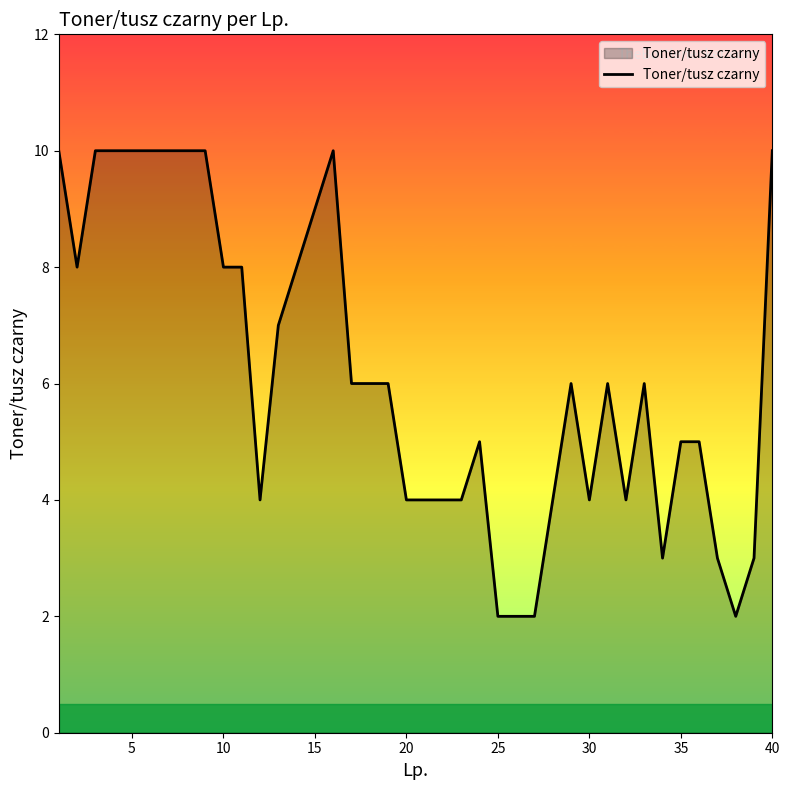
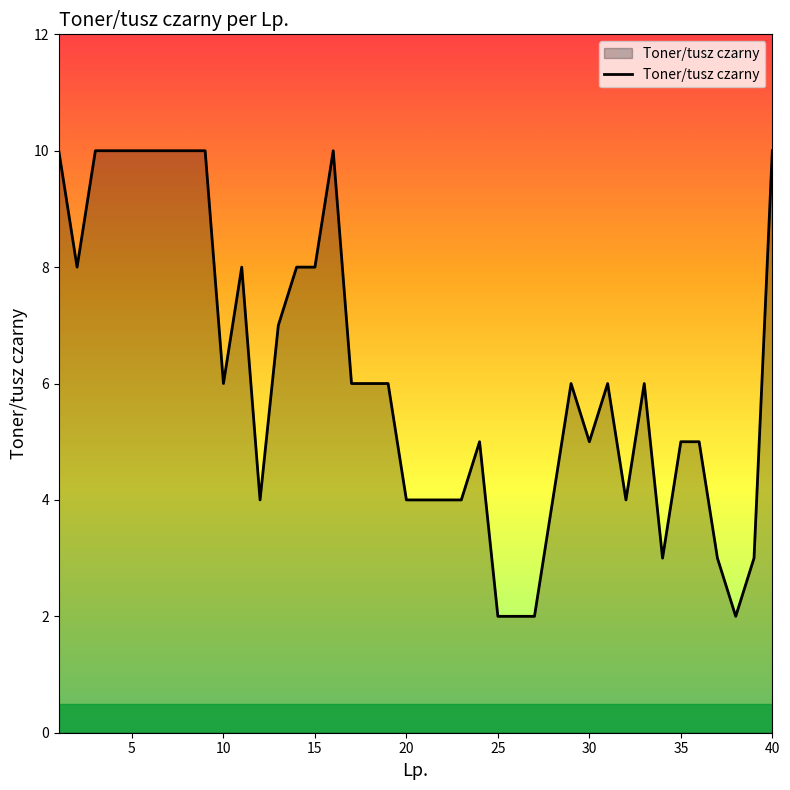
  {
    "5": 10,
-   "10": 8,
-   "15": 9,
+   "10": 6,
+   "15": 8,
    "20": 4,
    "25": 2,
-   "30": 4,
+   "30": 5,
    "35": 5,
    "40": 10
  }
